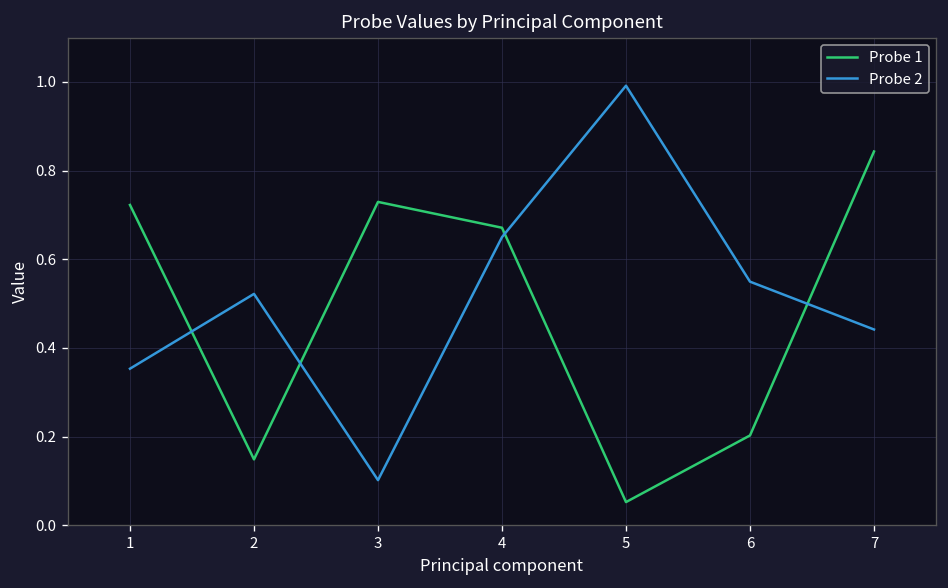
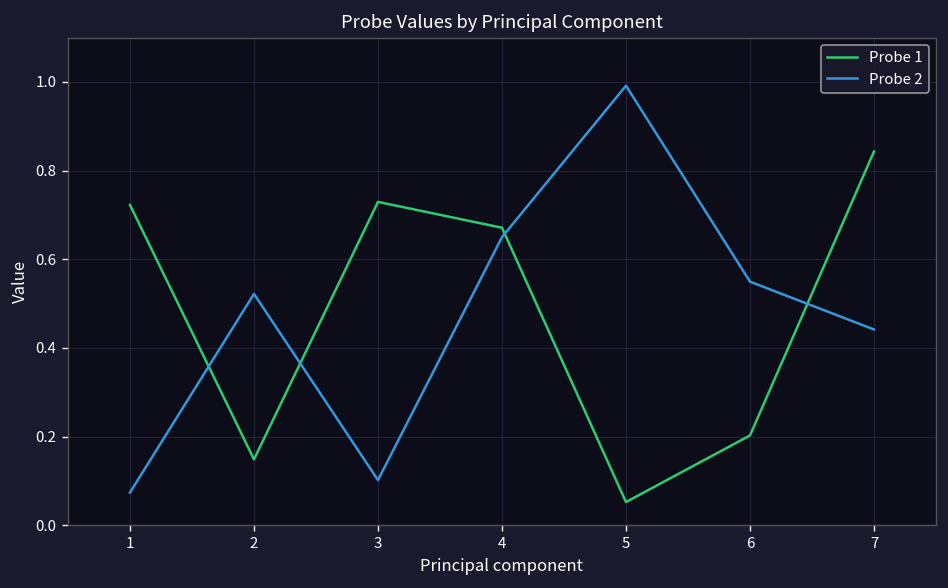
  {
    "Probe 1": {
      "1": 0.72,
      "2": 0.15,
      "3": 0.73,
      "4": 0.67,
      "5": 0.05,
      "6": 0.20,
      "7": 0.84
    },
    "Probe 2": {
-     "1": 0.35,
+     "1": 0.07,
      "2": 0.52,
      "3": 0.10,
      "4": 0.65,
      "5": 0.99,
      "6": 0.55,
      "7": 0.44
    }
  }
